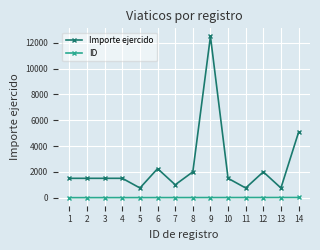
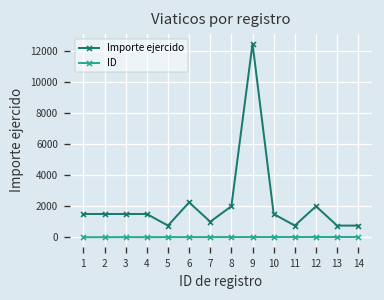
  {
    "Importe ejercido": {
      "1": 1500,
      "2": 1500,
      "3": 1500,
      "4": 1500,
      "5": 800,
      "6": 2300,
      "7": 1000,
      "8": 2000,
      "9": 12500,
      "10": 1500,
      "11": 800,
      "12": 2000,
      "13": 800,
-     "14": 5100
+     "14": 800
    },
    "ID": {
      "1": 0,
      "2": 0,
      "3": 0,
      "4": 0,
      "5": 0,
      "6": 0,
      "7": 0,
      "8": 0,
      "9": 0,
      "10": 0,
      "11": 0,
      "12": 0,
      "13": 0,
      "14": 0
    }
  }
